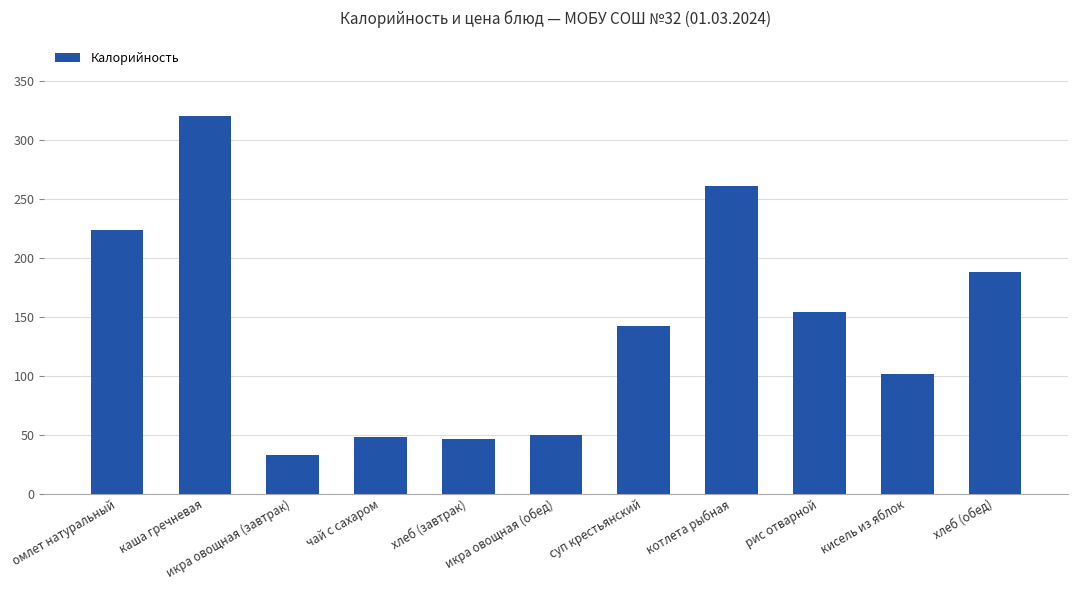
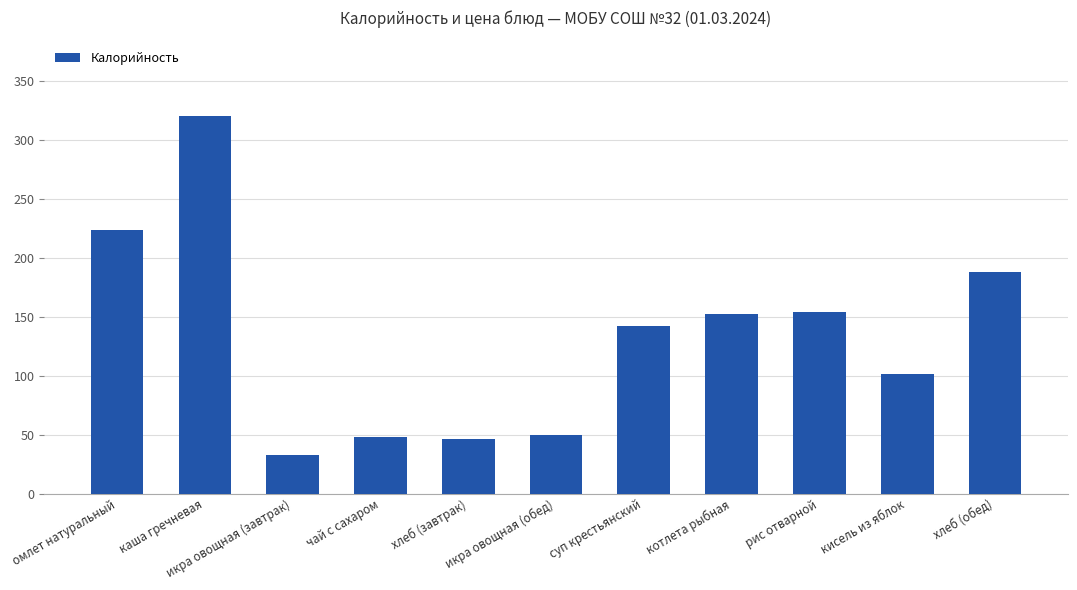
  {
    "омлет натуральный": 224,
    "каша гречневая": 321,
    "икра овощная (завтрак)": 33,
    "чай с сахаром": 48,
    "хлеб (завтрак)": 46,
    "икра овощная (обед)": 50,
    "суп крестьянский": 142,
-   "котлета рыбная": 261,
+   "котлета рыбная": 152,
    "рис отварной": 154,
    "кисель из яблок": 102,
    "хлеб (обед)": 188
  }
